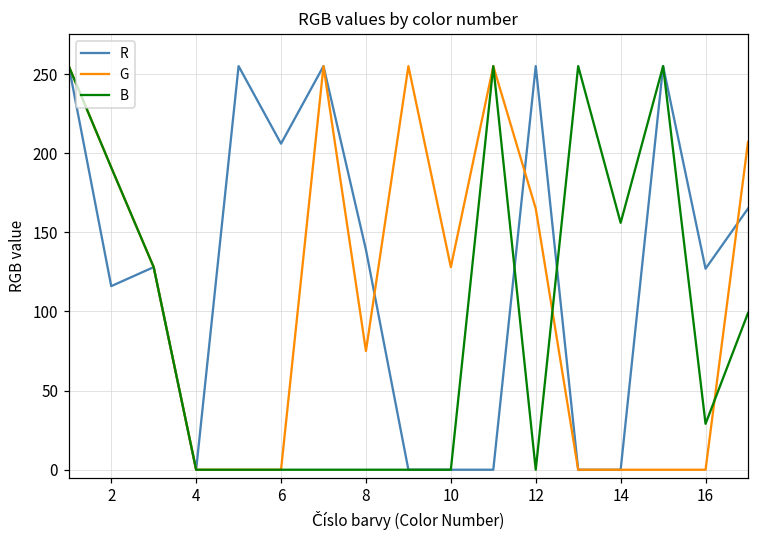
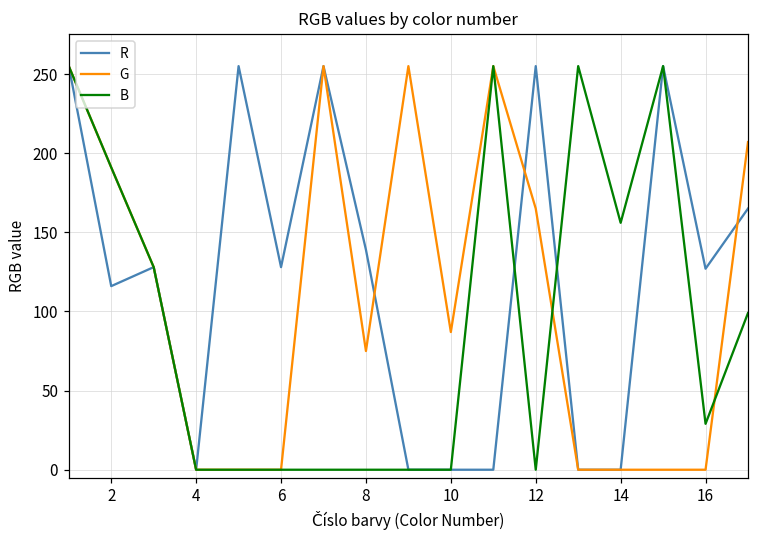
  {
    "R": {
      "2": 116,
-     "6": 206,
+     "6": 128,
      "8": 139,
      "12": 255,
      "16": 127
    },
    "G": {
      "8": 75,
-     "10": 128,
+     "10": 87,
      "12": 165,
      "16": 0
    },
    "B": {
      "8": 0,
      "12": 0,
      "14": 156,
      "16": 29
    }
  }
